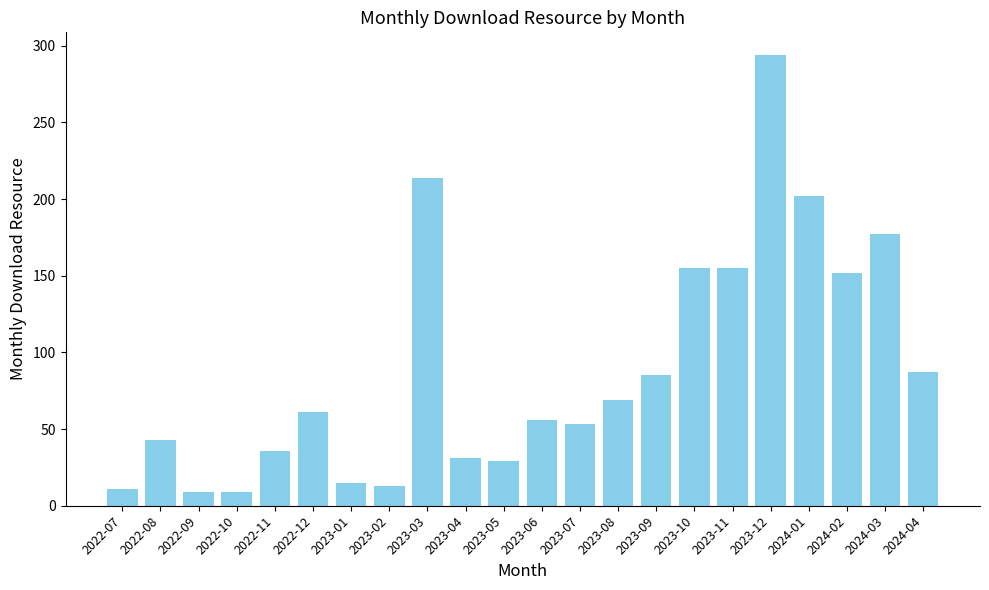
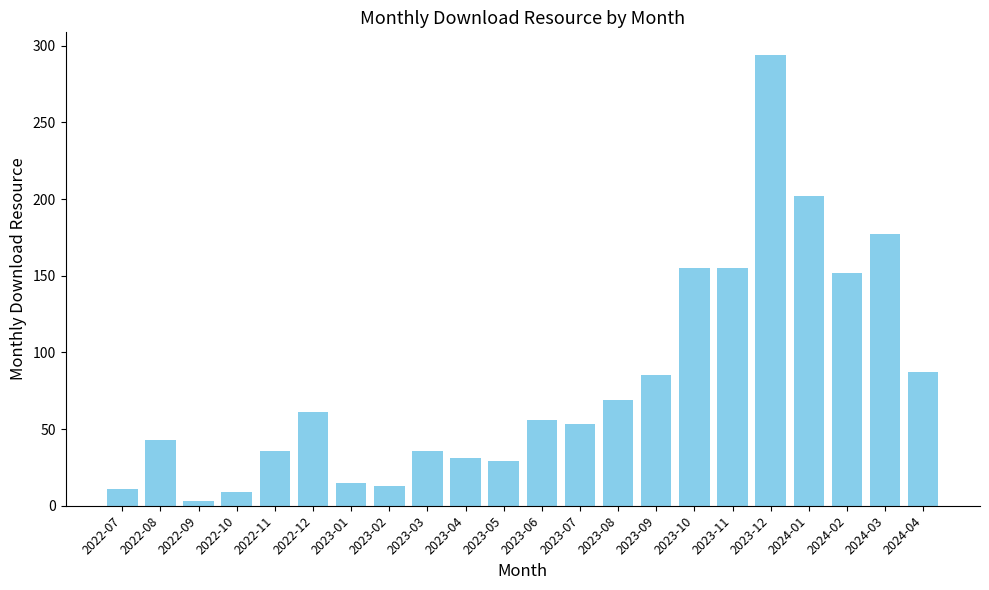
  {
    "2022-07": 11,
    "2022-08": 43,
-   "2022-09": 9,
+   "2022-09": 3,
    "2022-10": 9,
    "2022-11": 36,
    "2022-12": 61,
    "2023-01": 15,
    "2023-02": 13,
-   "2023-03": 214,
+   "2023-03": 36,
    "2023-04": 31,
    "2023-05": 29,
    "2023-06": 56,
    "2023-07": 53,
    "2023-08": 69,
    "2023-09": 85,
    "2023-10": 155,
    "2023-11": 155,
    "2023-12": 294,
    "2024-01": 202,
    "2024-02": 152,
    "2024-03": 177,
    "2024-04": 87
  }
